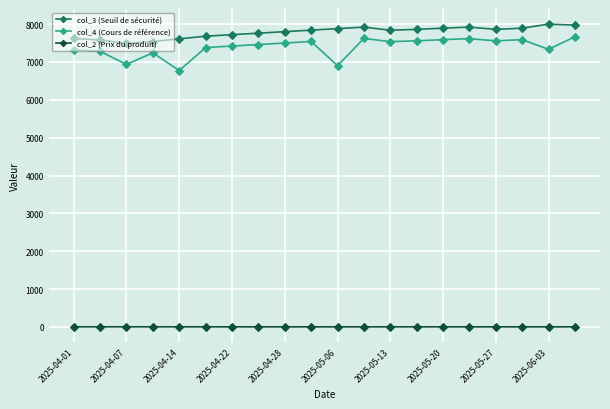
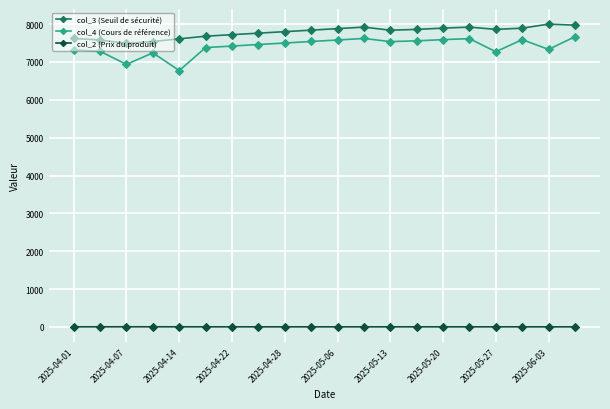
  {
    "col_4 (Cours de référence)": {
      "2025-04-07": 6900,
      "2025-04-14": 6800,
      "2025-04-22": 7400,
      "2025-04-28": 7500,
-     "2025-05-06": 6900,
+     "2025-05-06": 7600,
      "2025-05-13": 7500,
      "2025-05-20": 7600,
-     "2025-05-27": 7600,
+     "2025-05-27": 7300,
      "2025-06-03": 7300
    }
  }
